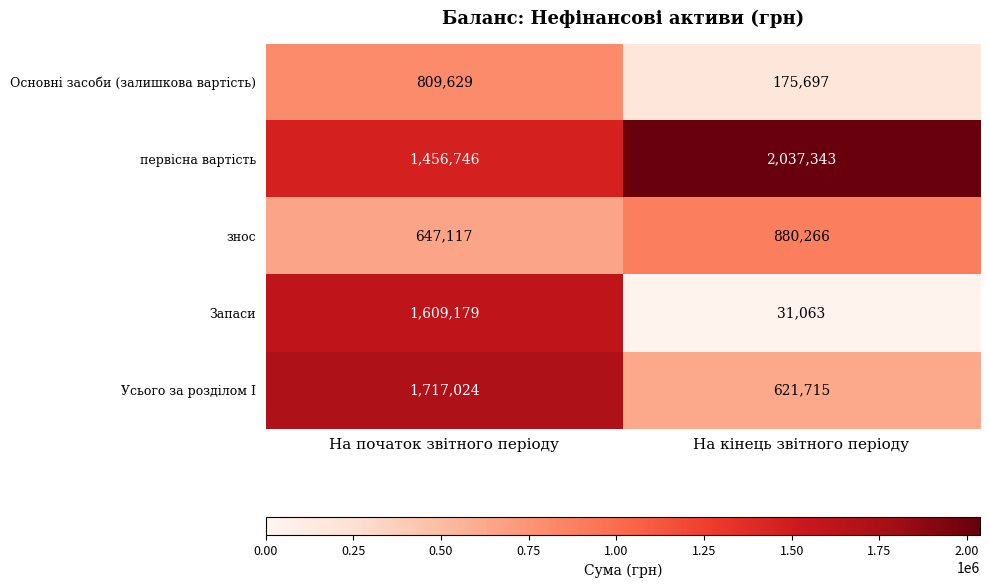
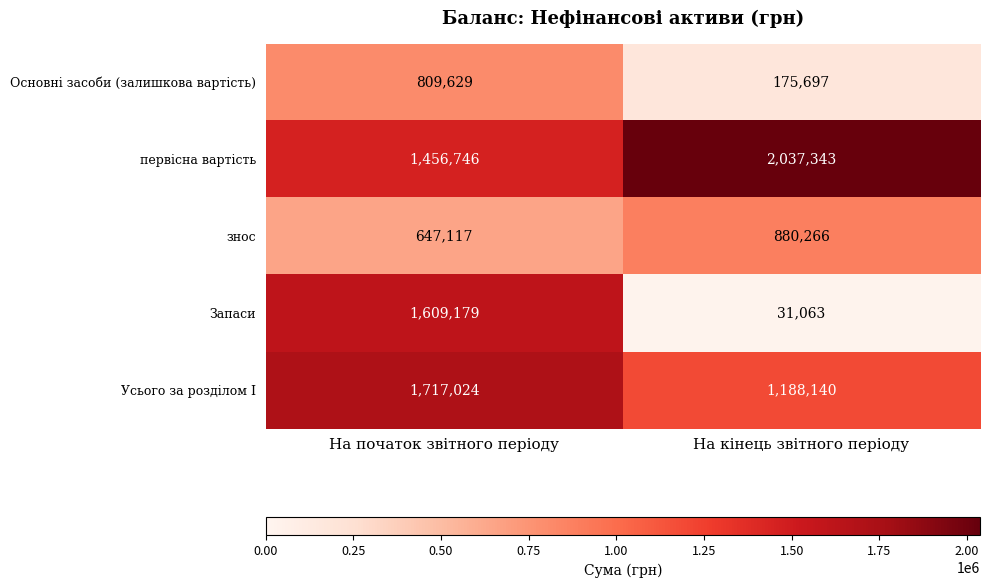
  {
    "Основні засоби (залишкова вартість)": {
      "На початок звітного періоду": "809,629",
      "На кінець звітного періоду": "175,697"
    },
    "первісна вартість": {
      "На початок звітного періоду": "1,456,746",
      "На кінець звітного періоду": "2,037,343"
    },
    "знос": {
      "На початок звітного періоду": "647,117",
      "На кінець звітного періоду": "880,266"
    },
    "Запаси": {
      "На початок звітного періоду": "1,609,179",
      "На кінець звітного періоду": "31,063"
    },
    "Усього за розділом І": {
      "На початок звітного періоду": "1,717,024",
-     "На кінець звітного періоду": "621,715"
+     "На кінець звітного періоду": "1,188,140"
    }
  }
